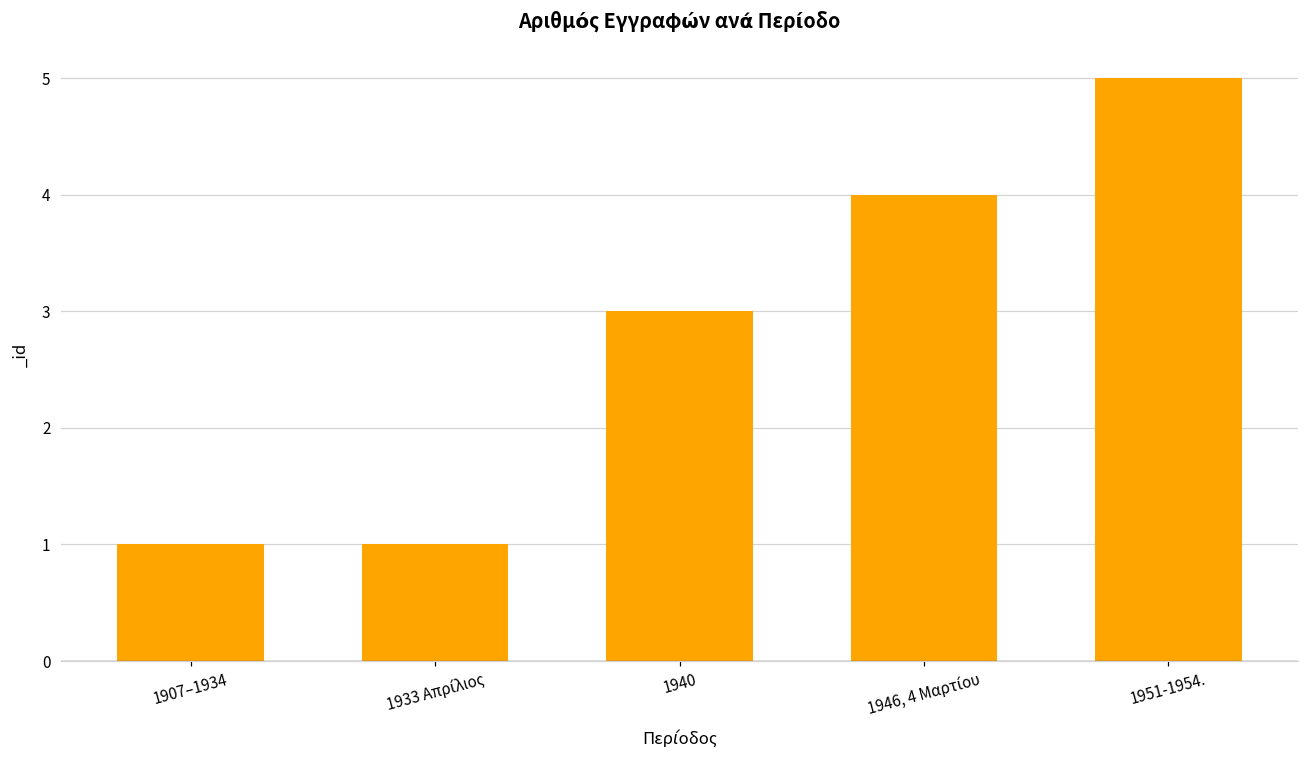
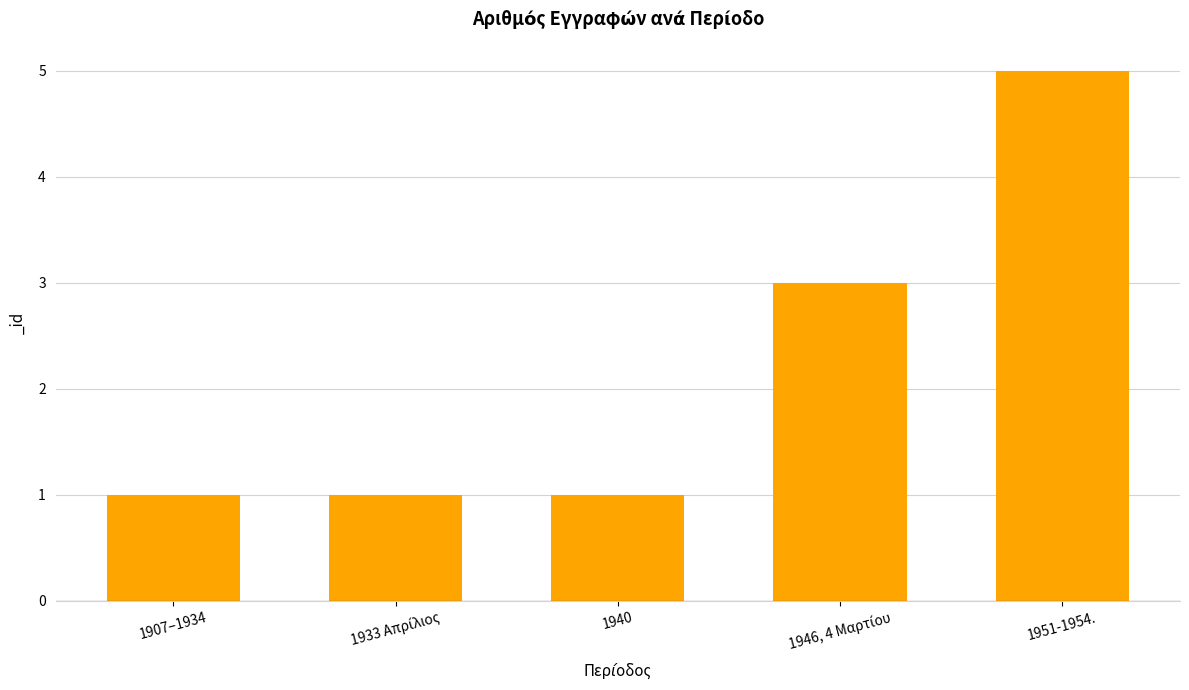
  {
    "1907–1934": 1,
    "1933 Απρίλιος": 1,
-   "1940": 3,
-   "1946, 4 Μαρτίου": 4,
+   "1940": 1,
+   "1946, 4 Μαρτίου": 3,
    "1951-1954.": 5
  }
